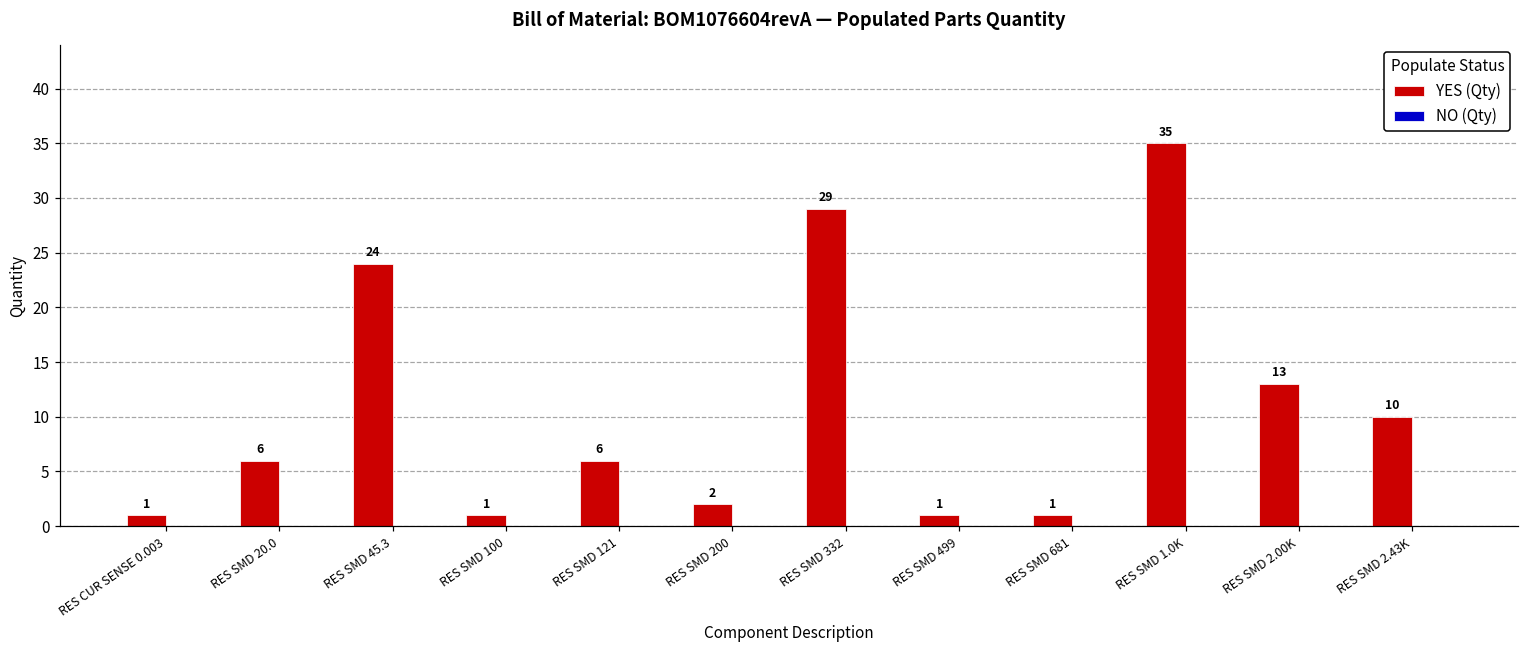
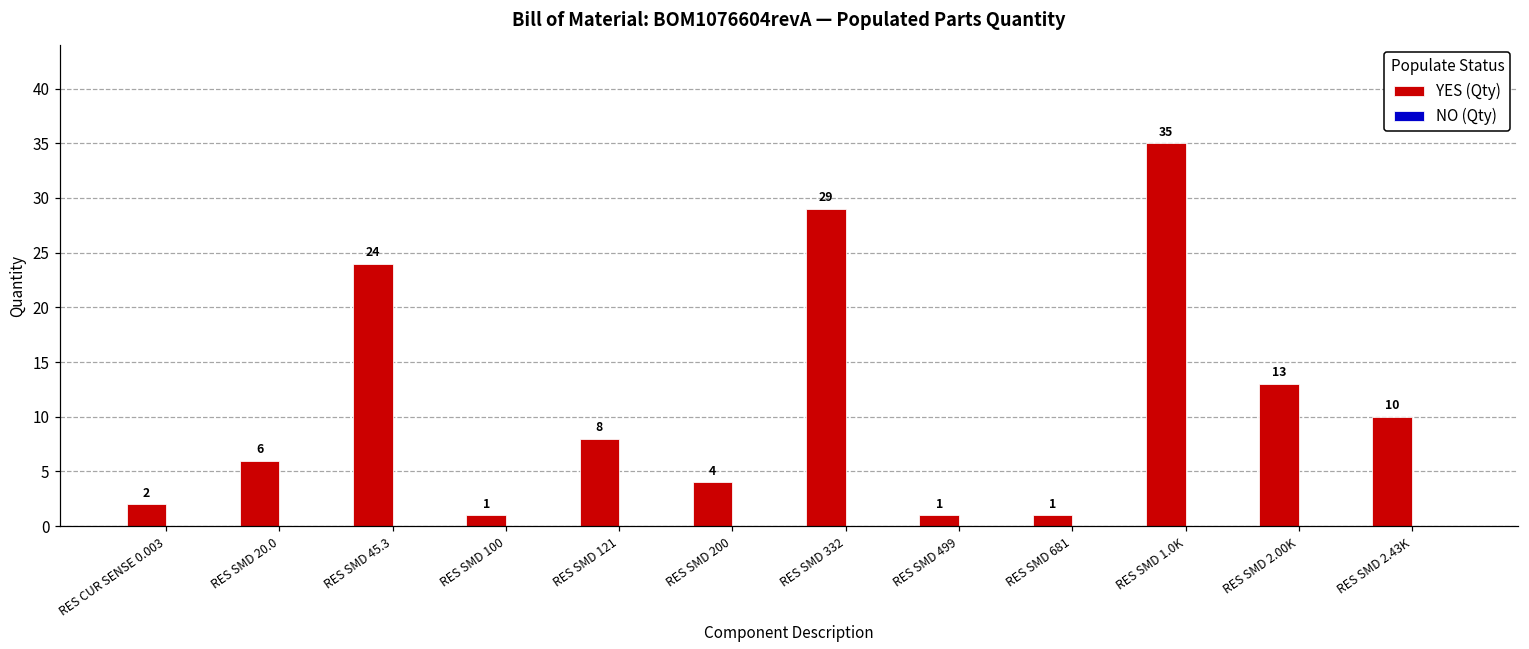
  {
    "YES (Qty)": {
-     "RES CUR SENSE 0.003": 1,
+     "RES CUR SENSE 0.003": 2,
      "RES SMD 20.0": 6,
      "RES SMD 45.3": 24,
      "RES SMD 100": 1,
-     "RES SMD 121": 6,
-     "RES SMD 200": 2,
+     "RES SMD 121": 8,
+     "RES SMD 200": 4,
      "RES SMD 332": 29,
      "RES SMD 499": 1,
      "RES SMD 681": 1,
      "RES SMD 1.0K": 35,
      "RES SMD 2.00K": 13,
      "RES SMD 2.43K": 10
    },
    "NO (Qty)": {
      "RES CUR SENSE 0.003": 0,
      "RES SMD 20.0": 0,
      "RES SMD 45.3": 0,
      "RES SMD 100": 0,
      "RES SMD 121": 0,
      "RES SMD 200": 0,
      "RES SMD 332": 0,
      "RES SMD 499": 0,
      "RES SMD 681": 0,
      "RES SMD 1.0K": 0,
      "RES SMD 2.00K": 0,
      "RES SMD 2.43K": 0
    }
  }
